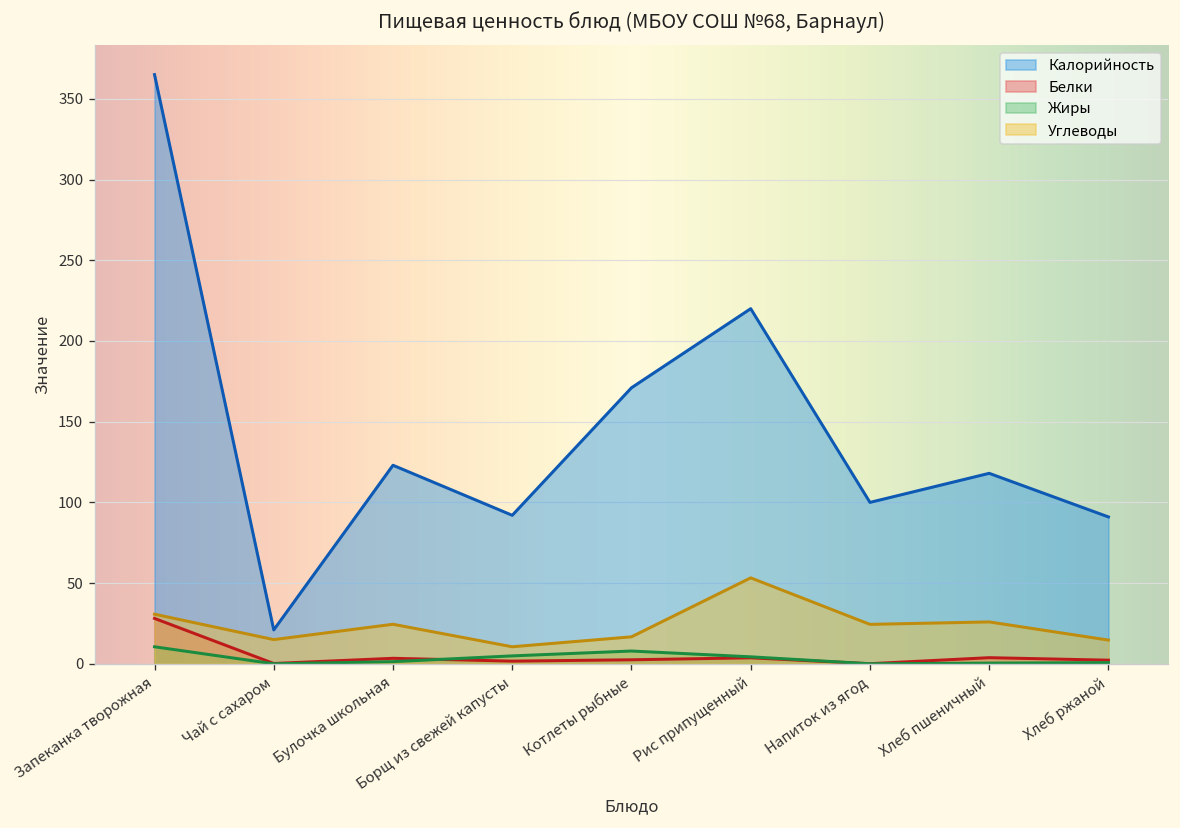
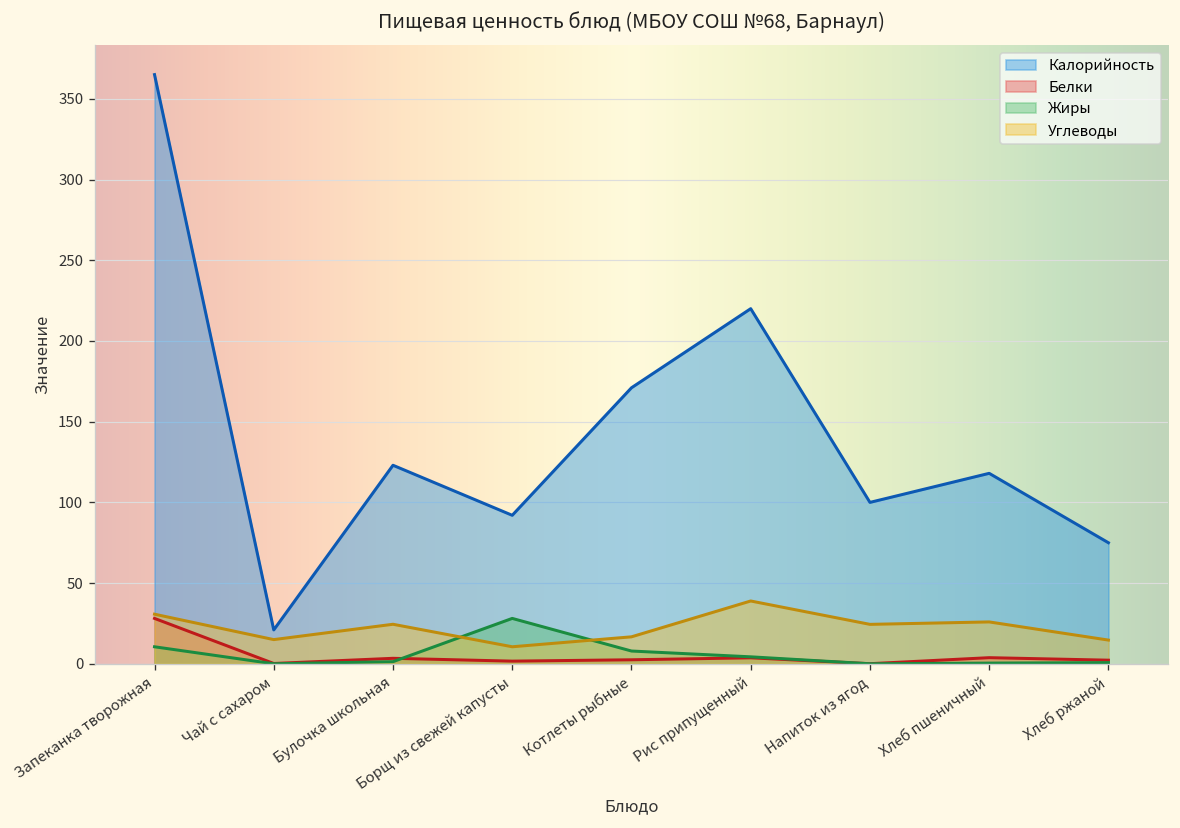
  {
    "Калорийность": {
      "Запеканка творожная": 365,
      "Чай с сахаром": 21,
      "Булочка школьная": 123,
      "Борщ из свежей капусты": 92,
      "Котлеты рыбные": 171,
      "Рис припущенный": 220,
      "Напиток из ягод": 100,
      "Хлеб пшеничный": 118,
-     "Хлеб ржаной": 91
+     "Хлеб ржаной": 75
    },
    "Белки": {
      "Запеканка творожная": 28,
      "Булочка школьная": 3,
      "Борщ из свежей капусты": 2,
      "Котлеты рыбные": 3,
      "Хлеб пшеничный": 4
    },
    "Жиры": {
      "Запеканка творожная": 11,
      "Булочка школьная": 1,
-     "Борщ из свежей капусты": 5,
+     "Борщ из свежей капусты": 28,
      "Котлеты рыбные": 8,
      "Хлеб пшеничный": 0
    },
    "Углеводы": {
      "Запеканка творожная": 31,
      "Чай с сахаром": 15,
      "Булочка школьная": 25,
      "Борщ из свежей капусты": 11,
      "Котлеты рыбные": 17,
-     "Рис припущенный": 53,
+     "Рис припущенный": 39,
      "Напиток из ягод": 24,
      "Хлеб пшеничный": 26,
      "Хлеб ржаной": 15
    }
  }
